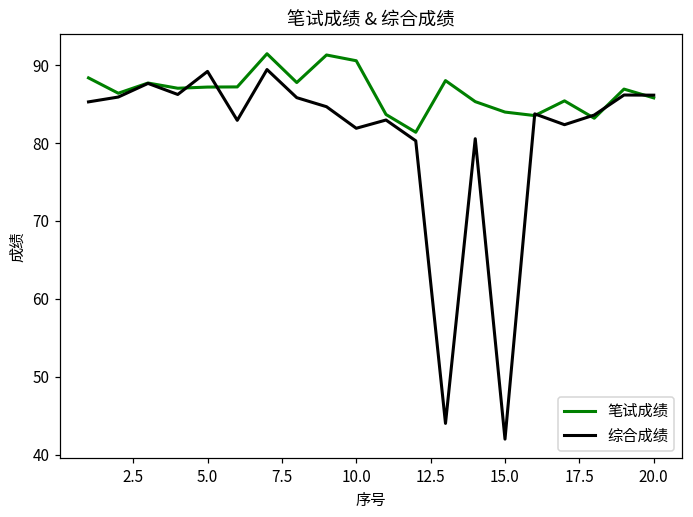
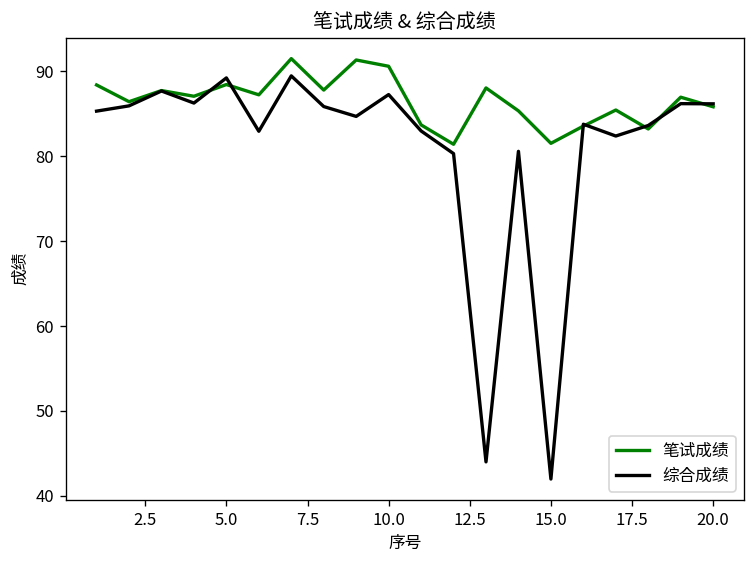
  {
    "笔试成绩": {
-     "5.0": 87,
+     "5.0": 88,
      "10.0": 91,
-     "15.0": 84
+     "15.0": 82
    },
    "综合成绩": {
      "5.0": 89,
-     "10.0": 82,
+     "10.0": 87,
      "15.0": 42
    }
  }
